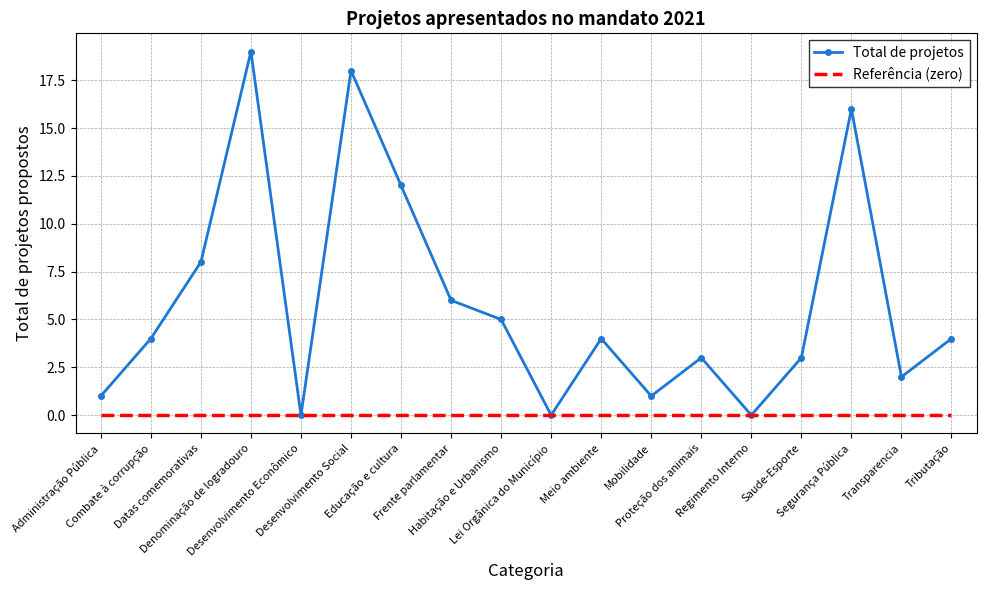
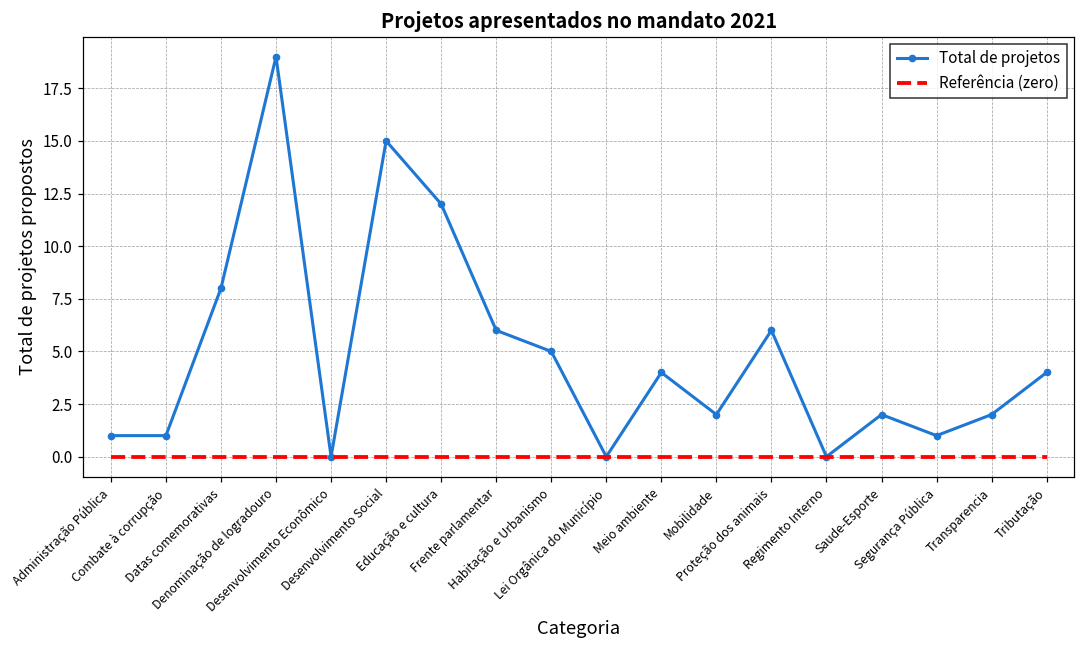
  {
    "Total de projetos": {
      "Administração Pública": 1,
-     "Combate à corrupção": 4,
+     "Combate à corrupção": 1,
      "Datas comemorativas": 8,
      "Denominação de logradouro": 19,
-     "Desenvolvimento Social": 18,
+     "Desenvolvimento Social": 15,
      "Educação e cultura": 12,
      "Frente parlamentar": 6,
      "Habitação e Urbanismo": 5,
      "Meio ambiente": 4,
-     "Mobilidade": 1,
-     "Proteção dos animais": 3,
-     "Saude-Esporte": 3,
-     "Segurança Pública": 16,
+     "Mobilidade": 2,
+     "Proteção dos animais": 6,
+     "Saude-Esporte": 2,
+     "Segurança Pública": 1,
      "Transparencia": 2,
      "Tributação": 4
    },
    "Referência (zero)": {
      "Administração Pública": 0,
      "Combate à corrupção": 0,
      "Datas comemorativas": 0,
      "Denominação de logradouro": 0,
      "Desenvolvimento Social": 0,
      "Educação e cultura": 0,
      "Frente parlamentar": 0,
      "Habitação e Urbanismo": 0,
      "Meio ambiente": 0,
      "Mobilidade": 0,
      "Proteção dos animais": 0,
      "Saude-Esporte": 0,
      "Segurança Pública": 0,
      "Transparencia": 0,
      "Tributação": 0
    }
  }
